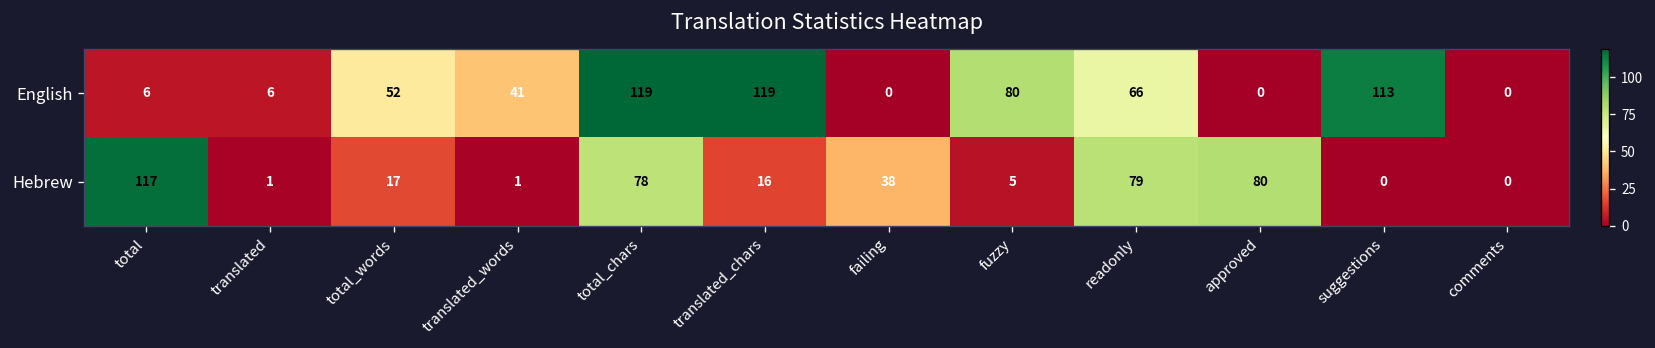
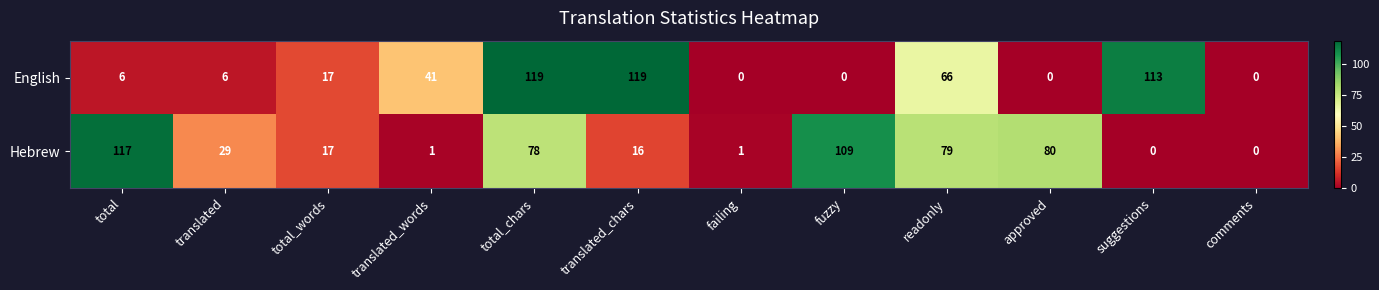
  {
    "English": {
      "total": 6,
      "translated": 6,
-     "total_words": 52,
+     "total_words": 17,
      "translated_words": 41,
      "total_chars": 119,
      "translated_chars": 119,
      "failing": 0,
-     "fuzzy": 80,
+     "fuzzy": 0,
      "readonly": 66,
      "approved": 0,
      "suggestions": 113,
      "comments": 0
    },
    "Hebrew": {
      "total": 117,
-     "translated": 1,
+     "translated": 29,
      "total_words": 17,
      "translated_words": 1,
      "total_chars": 78,
      "translated_chars": 16,
-     "failing": 38,
-     "fuzzy": 5,
+     "failing": 1,
+     "fuzzy": 109,
      "readonly": 79,
      "approved": 80,
      "suggestions": 0,
      "comments": 0
    }
  }
